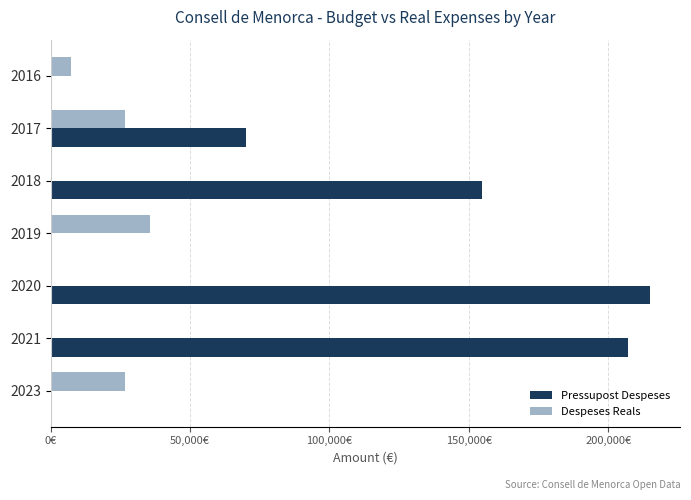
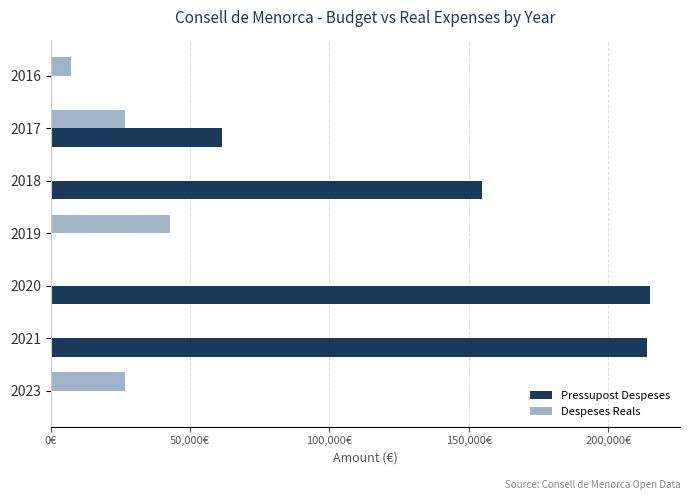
  {
    "Pressupost Despeses": {
      "2016": "0€",
-     "2017": "70,000€",
+     "2017": "61,000€",
      "2018": "155,000€",
      "2019": "0€",
      "2020": "215,000€",
-     "2021": "207,000€",
+     "2021": "214,000€",
      "2023": "0€"
    },
    "Despeses Reals": {
      "2016": "7,000€",
      "2017": "26,000€",
      "2018": "0€",
-     "2019": "35,000€",
+     "2019": "43,000€",
      "2020": "0€",
      "2021": "0€",
      "2023": "27,000€"
    }
  }
